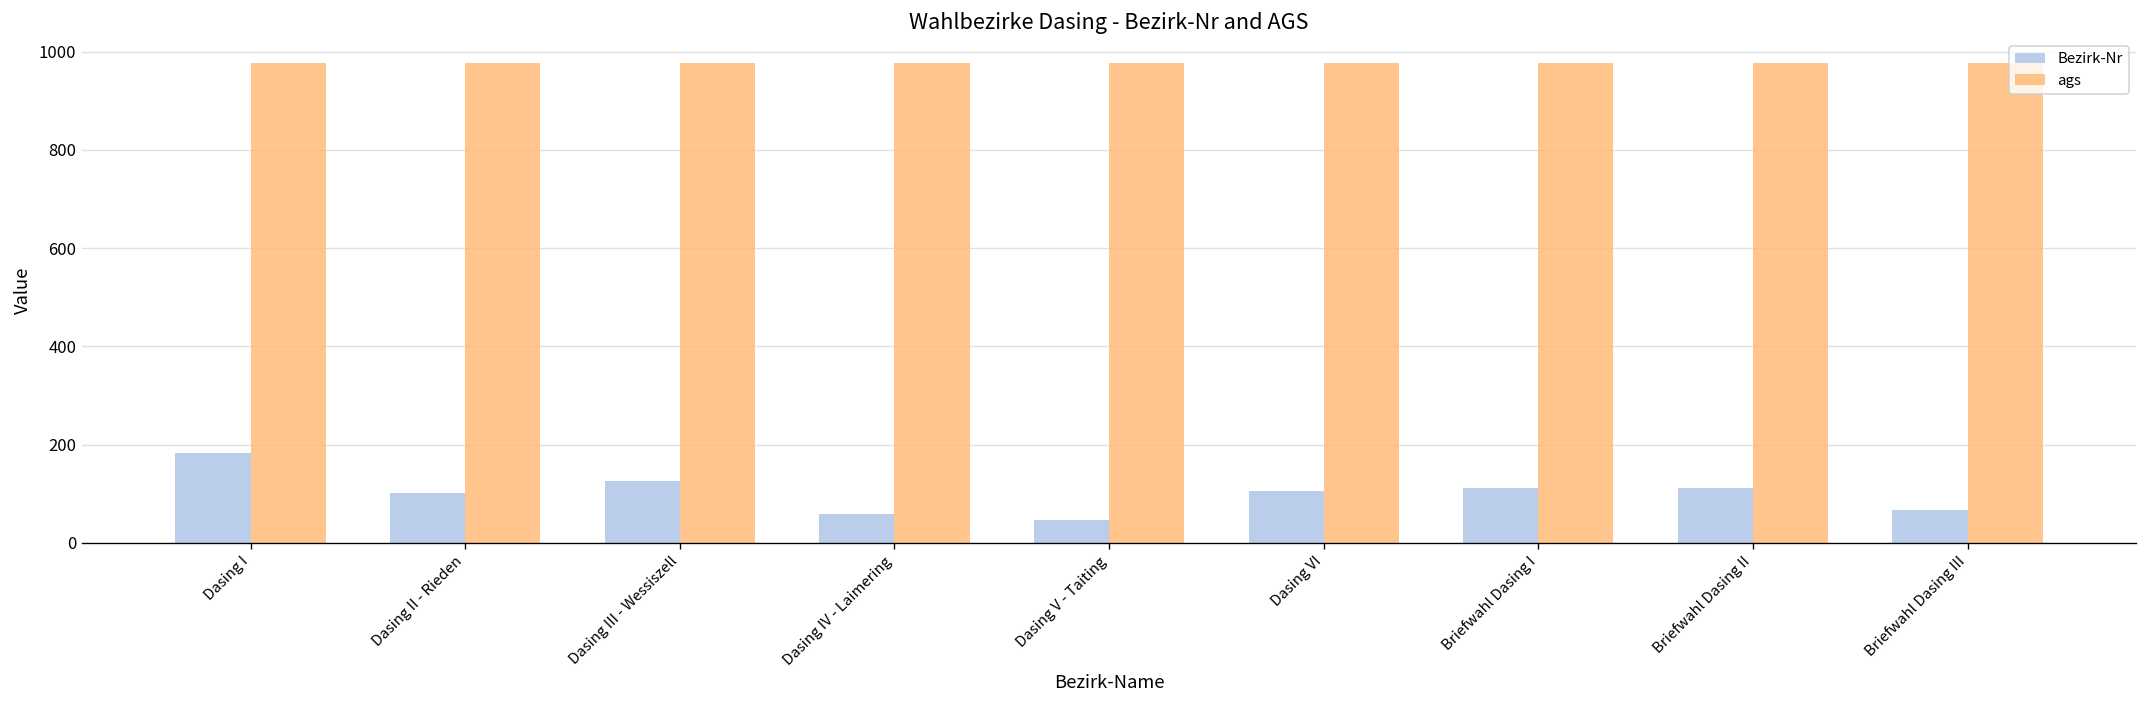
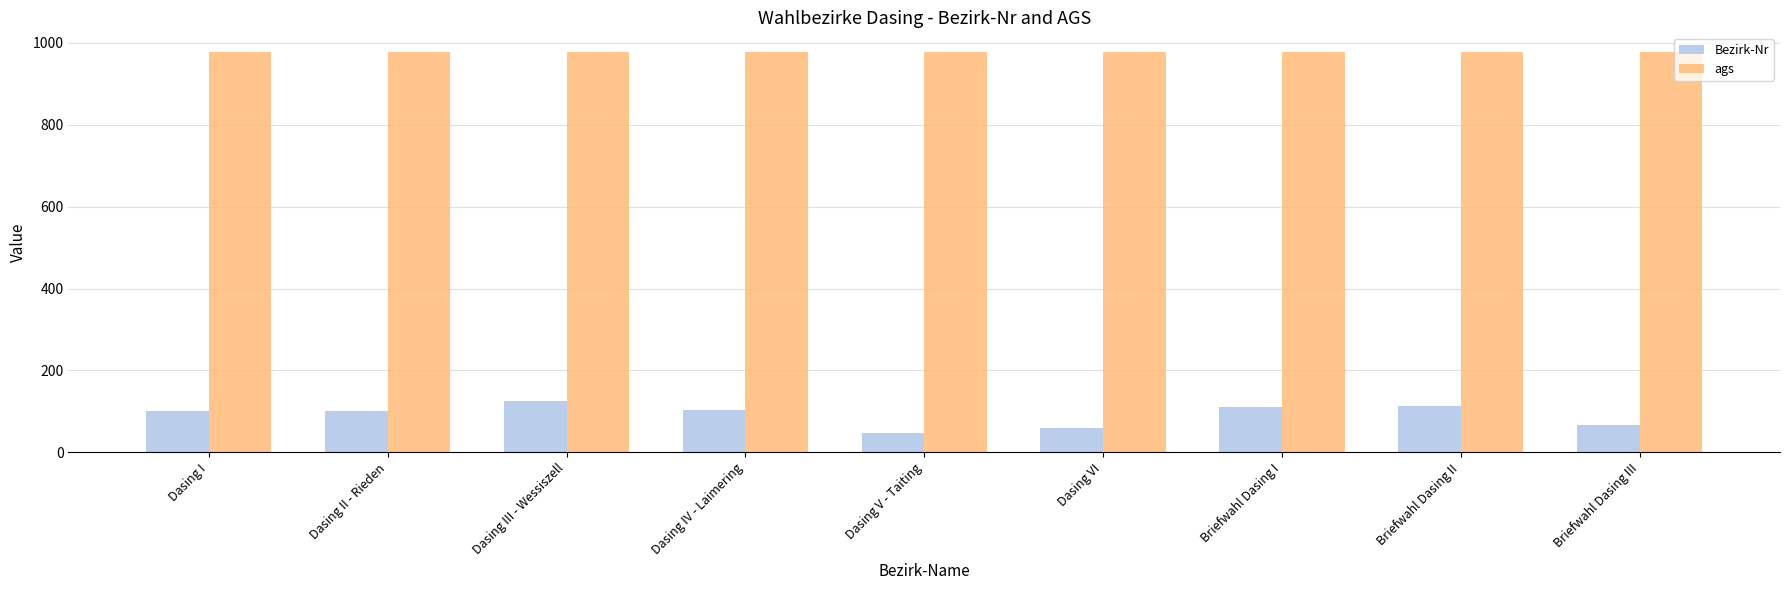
  {
    "Bezirk-Nr": {
-     "Dasing I": 180,
+     "Dasing I": 100,
      "Dasing II - Rieden": 100,
      "Dasing III - Wessiszell": 130,
-     "Dasing IV - Laimering": 60,
+     "Dasing IV - Laimering": 100,
      "Dasing V - Taiting": 50,
-     "Dasing VI": 110,
+     "Dasing VI": 60,
      "Briefwahl Dasing I": 110,
      "Briefwahl Dasing II": 110,
      "Briefwahl Dasing III": 70
    },
    "ags": {
      "Dasing I": 980,
      "Dasing II - Rieden": 980,
      "Dasing III - Wessiszell": 980,
      "Dasing IV - Laimering": 980,
      "Dasing V - Taiting": 980,
      "Dasing VI": 980,
      "Briefwahl Dasing I": 980,
      "Briefwahl Dasing II": 980,
      "Briefwahl Dasing III": 980
    }
  }
